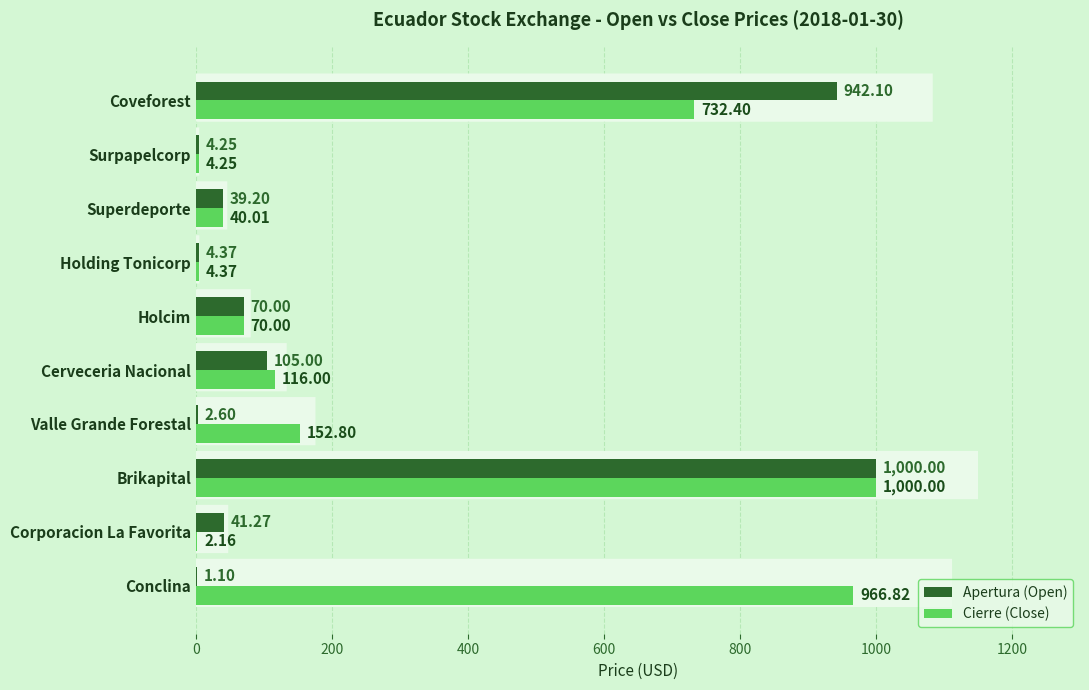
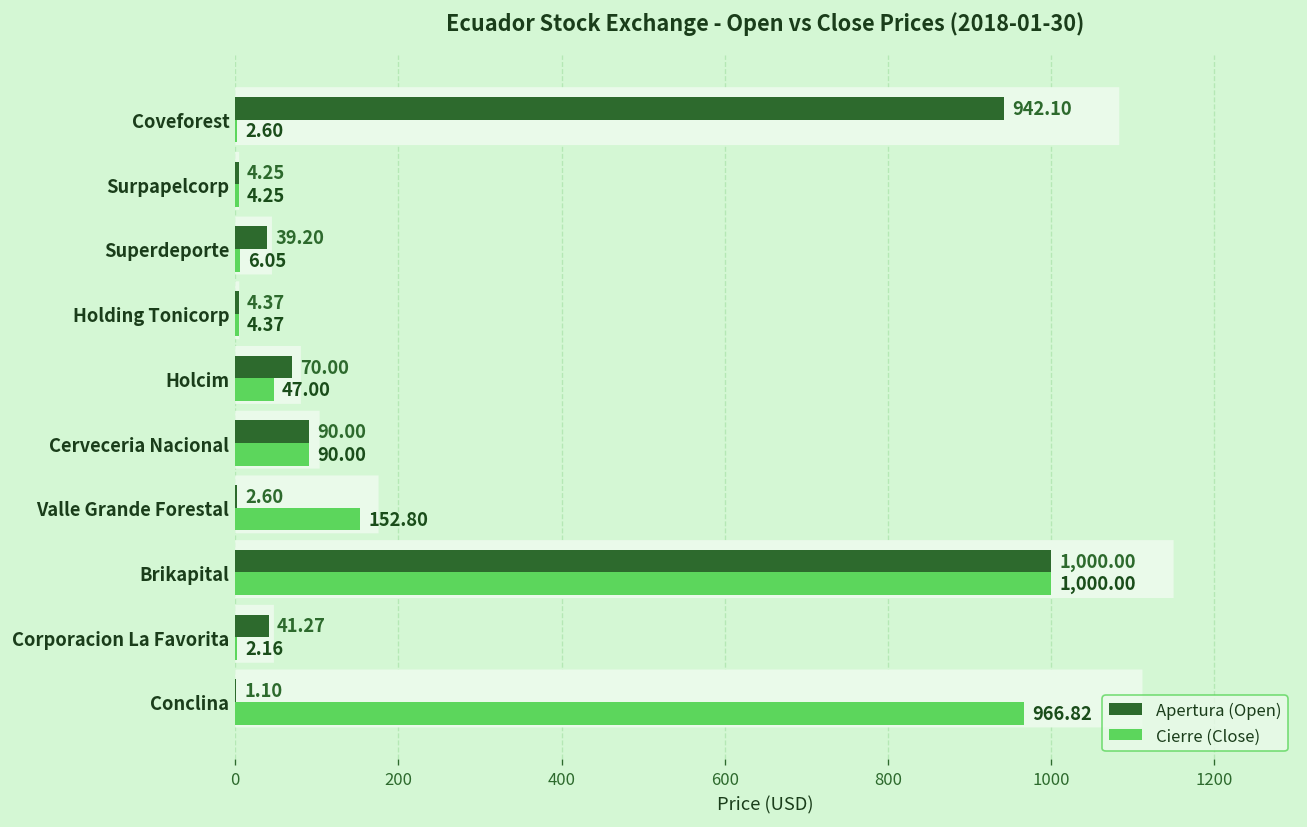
  {
    "Apertura (Open)": {
      "Coveforest": "942.10",
      "Surpapelcorp": "4.25",
      "Superdeporte": "39.20",
      "Holding Tonicorp": "4.37",
      "Holcim": "70.00",
-     "Cerveceria Nacional": "105.00",
+     "Cerveceria Nacional": "90.00",
      "Valle Grande Forestal": "2.60",
      "Brikapital": "1,000.00",
      "Corporacion La Favorita": "41.27",
      "Conclina": "1.10"
    },
    "Cierre (Close)": {
-     "Coveforest": "732.40",
+     "Coveforest": "2.60",
      "Surpapelcorp": "4.25",
-     "Superdeporte": "40.01",
+     "Superdeporte": "6.05",
      "Holding Tonicorp": "4.37",
-     "Holcim": "70.00",
-     "Cerveceria Nacional": "116.00",
+     "Holcim": "47.00",
+     "Cerveceria Nacional": "90.00",
      "Valle Grande Forestal": "152.80",
      "Brikapital": "1,000.00",
      "Corporacion La Favorita": "2.16",
      "Conclina": "966.82"
    }
  }
